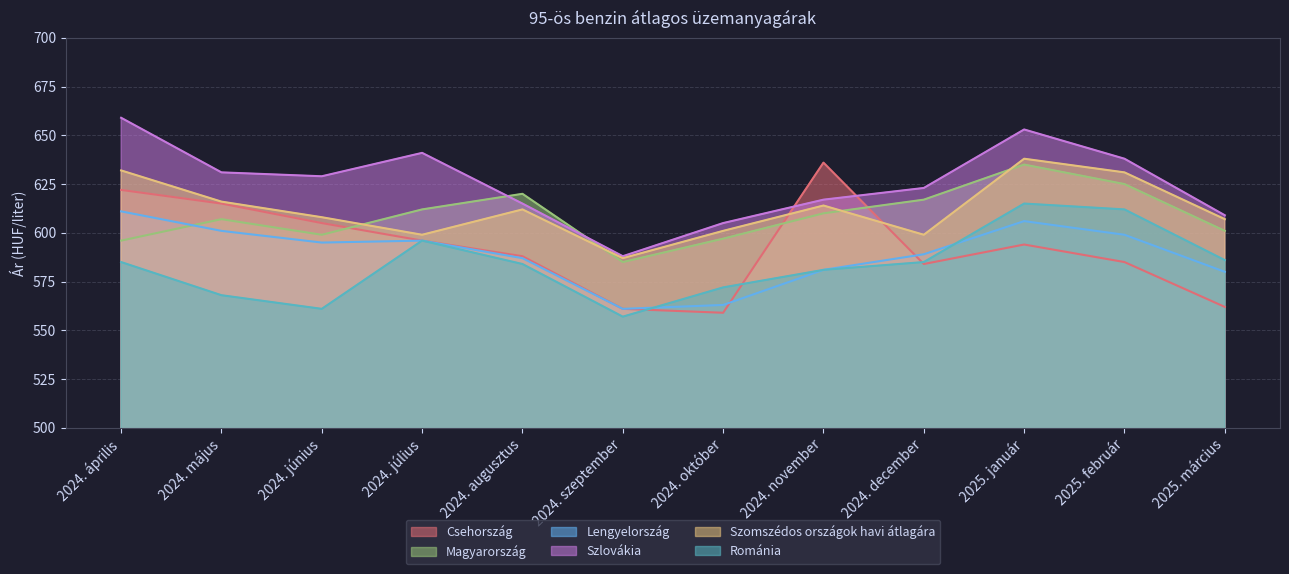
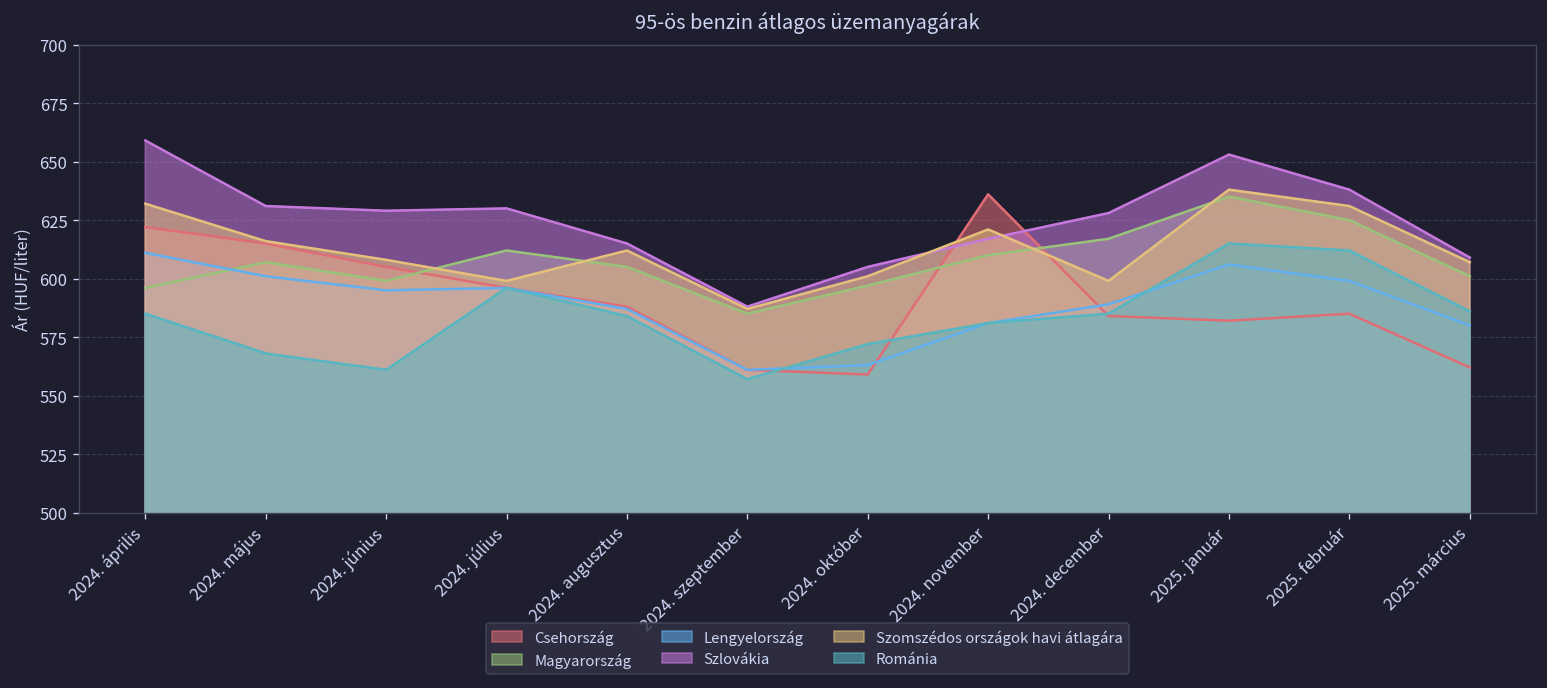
  {
    "Csehország": {
      "2024. április": 622,
      "2024. június": 605,
      "2024. október": 559,
      "2024. november": 636,
-     "2025. január": 594,
+     "2025. január": 582,
      "2025. február": 585,
      "2025. március": 562
    },
    "Magyarország": {
      "2024. április": 596,
      "2024. május": 607,
      "2024. június": 599,
      "2024. július": 612,
-     "2024. augusztus": 620,
+     "2024. augusztus": 605,
      "2024. szeptember": 585,
      "2024. október": 597,
      "2024. november": 610,
      "2024. december": 617,
      "2025. január": 635,
      "2025. február": 625,
      "2025. március": 601
    },
    "Szlovákia": {
      "2024. április": 659,
      "2024. május": 631,
      "2024. június": 629,
-     "2024. július": 641,
+     "2024. július": 630,
      "2024. augusztus": 615,
      "2024. október": 605,
      "2024. november": 617,
-     "2024. december": 623,
+     "2024. december": 628,
      "2025. január": 653,
      "2025. február": 638,
      "2025. március": 609
    },
    "Szomszédos országok havi átlagára": {
      "2024. április": 632,
      "2024. június": 608,
      "2024. július": 599,
      "2024. augusztus": 612,
      "2024. október": 601,
-     "2024. november": 614,
+     "2024. november": 621,
      "2024. december": 599,
      "2025. január": 638,
      "2025. február": 631,
      "2025. március": 607
    }
  }
